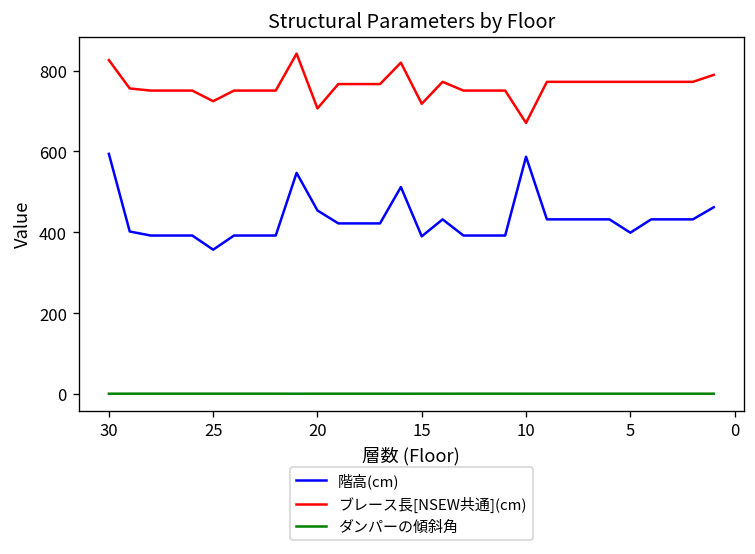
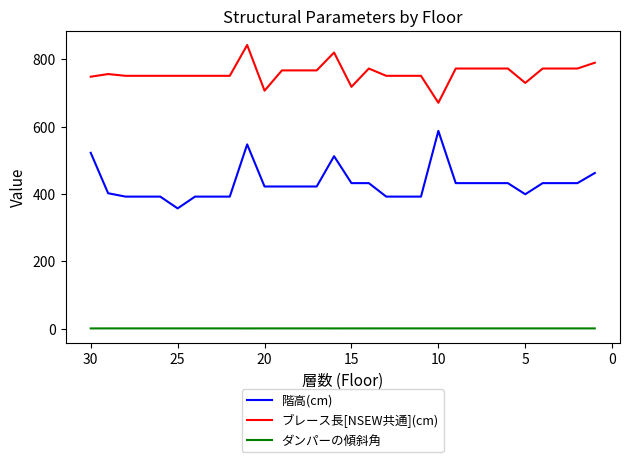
  {
    "階高(cm)": {
-     "30": 590,
+     "30": 520,
      "25": 360,
-     "20": 450,
-     "15": 390,
+     "20": 420,
+     "15": 430,
      "10": 590,
      "5": 400
    },
    "ブレース長[NSEW共通](cm)": {
-     "30": 830,
-     "25": 720,
+     "30": 750,
+     "25": 750,
      "20": 710,
      "15": 720,
      "10": 670,
-     "5": 770
+     "5": 730
    },
    "ダンパーの傾斜角": {
      "30": 0,
      "25": 0,
      "20": 0,
      "15": 0,
      "10": 0,
      "5": 0
    }
  }
